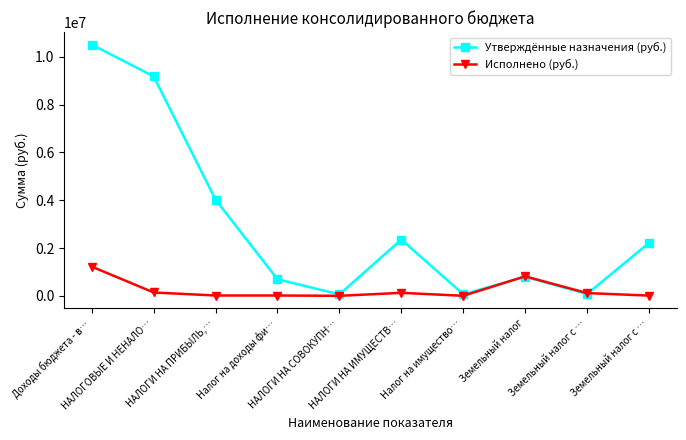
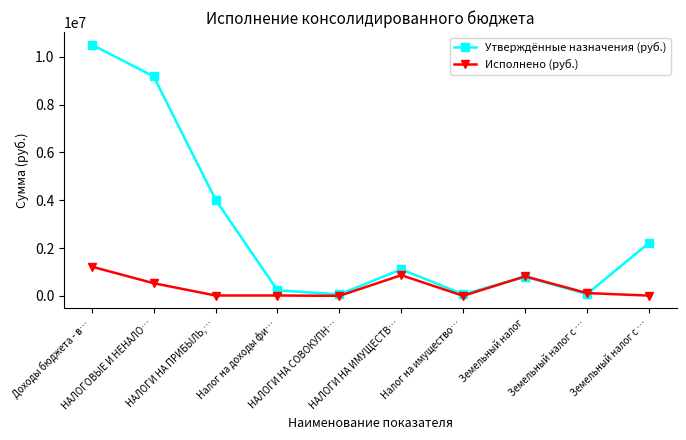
  {
    "Утверждённые назначения (руб.)": {
      "Доходы бюджета - в…": 10500000,
      "НАЛОГОВЫЕ И НЕНАЛО…": 9200000,
      "НАЛОГИ НА ПРИБЫЛЬ,…": 4000000,
-     "Налог на доходы фи…": 700000,
-     "НАЛОГИ НА ИМУЩЕСТВ…": 2400000
+     "Налог на доходы фи…": 200000,
+     "НАЛОГИ НА ИМУЩЕСТВ…": 1100000
    },
    "Исполнено (руб.)": {
      "Доходы бюджета - в…": 1200000,
-     "НАЛОГОВЫЕ И НЕНАЛО…": 100000,
+     "НАЛОГОВЫЕ И НЕНАЛО…": 500000,
      "НАЛОГИ НА ПРИБЫЛЬ,…": 0,
      "Налог на доходы фи…": 0,
-     "НАЛОГИ НА ИМУЩЕСТВ…": 100000
+     "НАЛОГИ НА ИМУЩЕСТВ…": 900000
    }
  }
